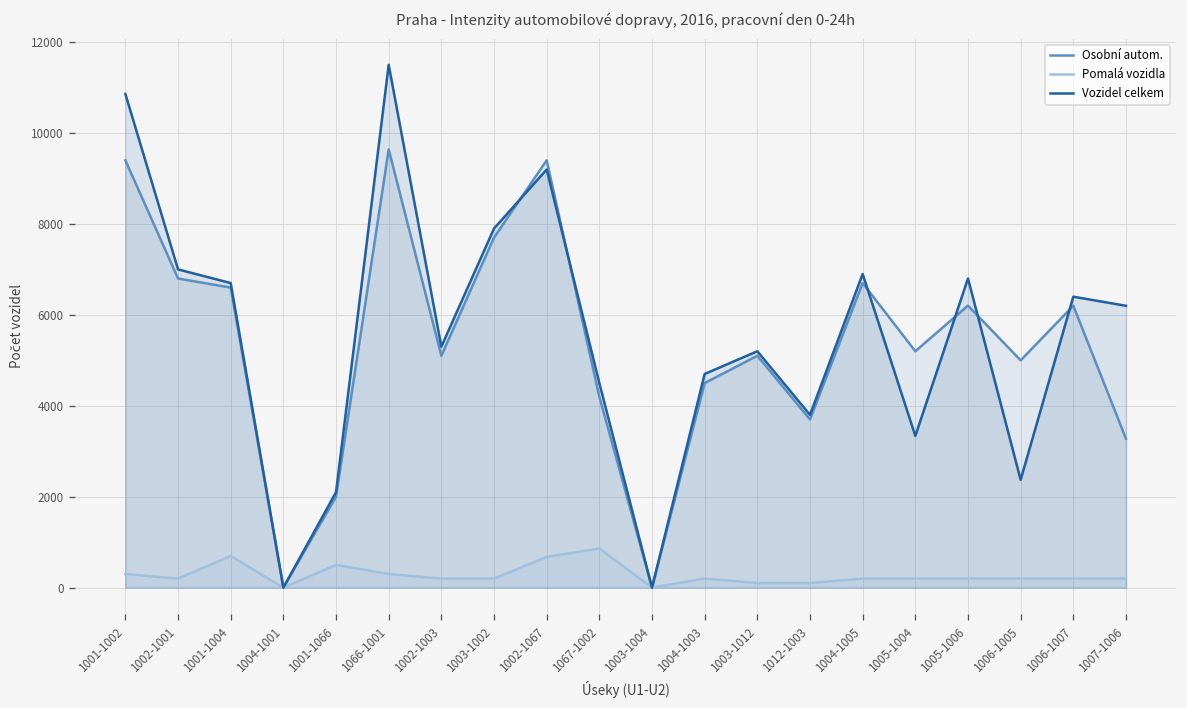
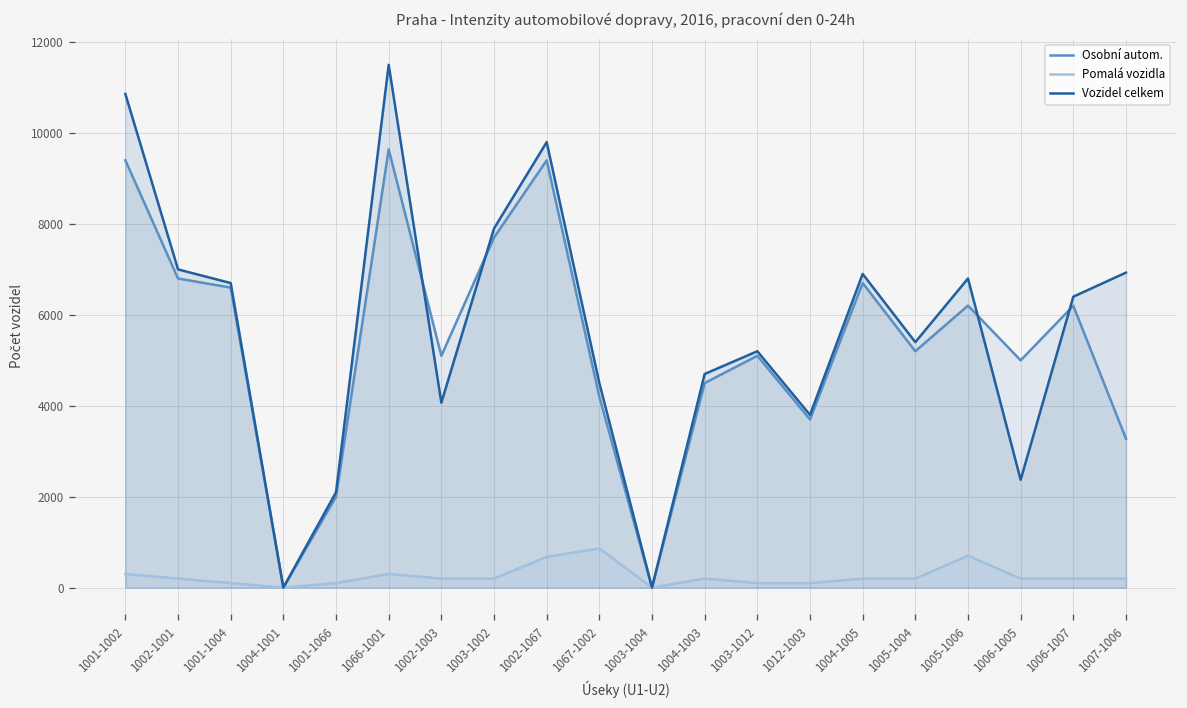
  {
    "Osobní autom.": {
      "1001-1002": 9400,
      "1002-1001": 6800,
      "1001-1004": 6600,
      "1001-1066": 2000,
      "1066-1001": 9600,
      "1002-1003": 5100,
      "1003-1002": 7700,
      "1002-1067": 9400,
      "1067-1002": 4200,
      "1004-1003": 4500,
      "1003-1012": 5100,
      "1012-1003": 3700,
      "1004-1005": 6700,
      "1005-1004": 5200,
      "1005-1006": 6200,
      "1006-1005": 5000,
      "1006-1007": 6200,
      "1007-1006": 3300
    },
    "Pomalá vozidla": {
      "1001-1002": 300,
      "1002-1001": 200,
-     "1001-1004": 700,
-     "1001-1066": 500,
+     "1001-1004": 100,
+     "1001-1066": 100,
      "1066-1001": 300,
      "1002-1003": 200,
      "1003-1002": 200,
      "1002-1067": 700,
      "1067-1002": 900,
      "1004-1003": 200,
      "1003-1012": 100,
      "1012-1003": 100,
      "1004-1005": 200,
      "1005-1004": 200,
-     "1005-1006": 200,
+     "1005-1006": 700,
      "1006-1005": 200,
      "1006-1007": 200,
      "1007-1006": 200
    },
    "Vozidel celkem": {
      "1001-1002": 10900,
      "1002-1001": 7000,
      "1001-1004": 6700,
      "1001-1066": 2100,
      "1066-1001": 11500,
-     "1002-1003": 5300,
+     "1002-1003": 4100,
      "1003-1002": 7900,
-     "1002-1067": 9200,
+     "1002-1067": 9800,
      "1067-1002": 4500,
      "1004-1003": 4700,
      "1003-1012": 5200,
      "1012-1003": 3800,
      "1004-1005": 6900,
-     "1005-1004": 3300,
+     "1005-1004": 5400,
      "1005-1006": 6800,
      "1006-1005": 2400,
      "1006-1007": 6400,
-     "1007-1006": 6200
+     "1007-1006": 6900
    }
  }
